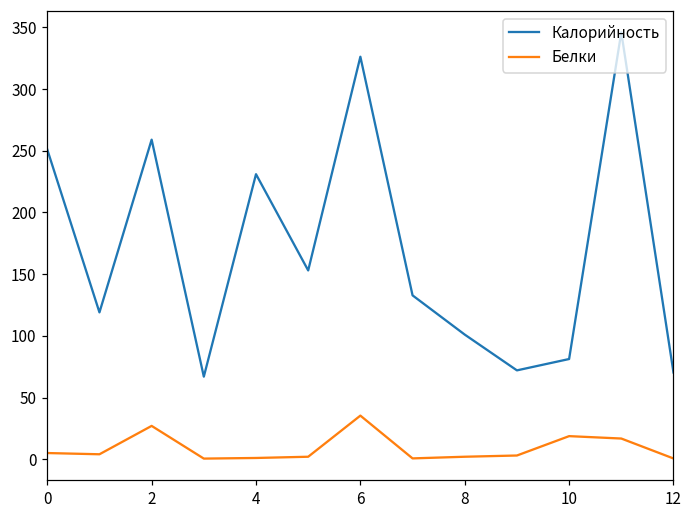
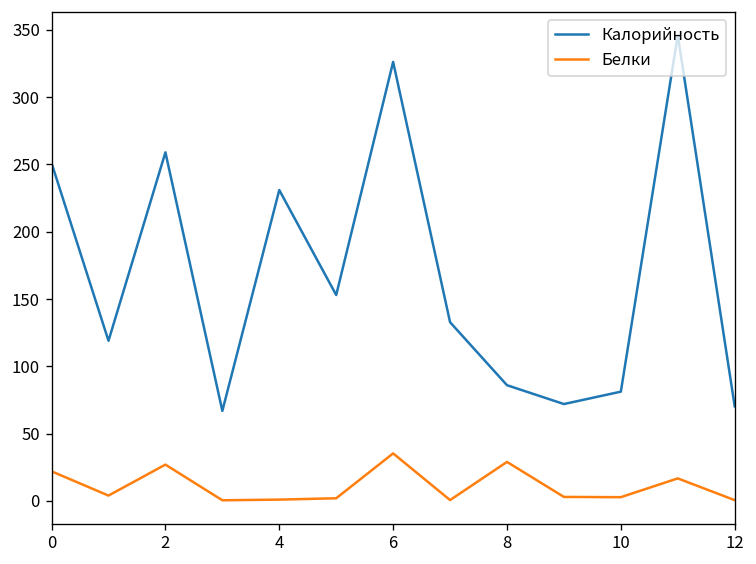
  {
    "Калорийность": {
      "0": 251,
      "2": 259,
      "4": 231,
      "6": 326,
-     "8": 101,
+     "8": 86,
      "10": 81,
      "12": 70
    },
    "Белки": {
-     "0": 5,
+     "0": 22,
      "2": 27,
      "4": 1,
      "6": 35,
-     "8": 2,
-     "10": 19,
+     "8": 29,
+     "10": 3,
      "12": 1
    }
  }
